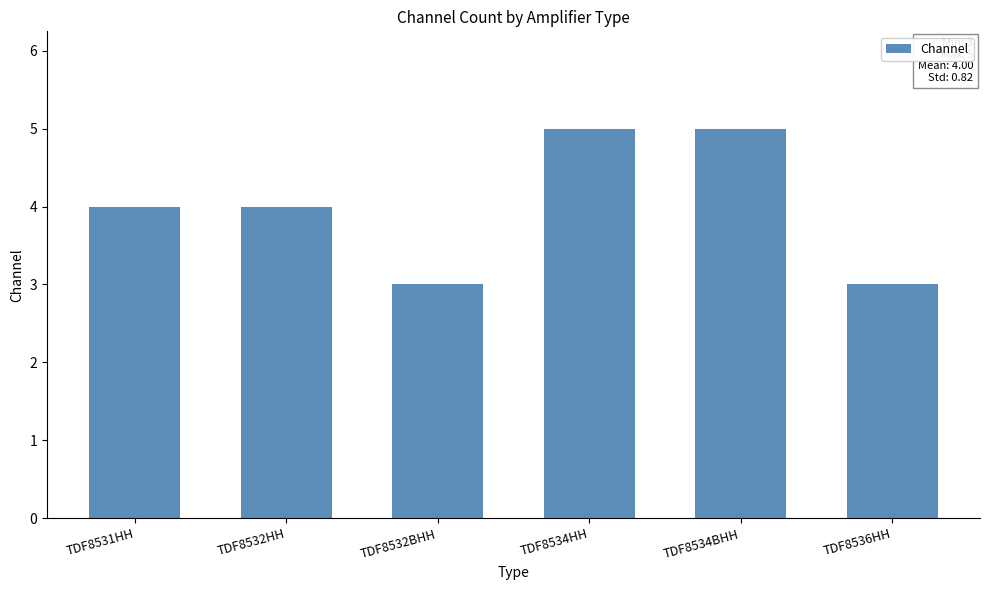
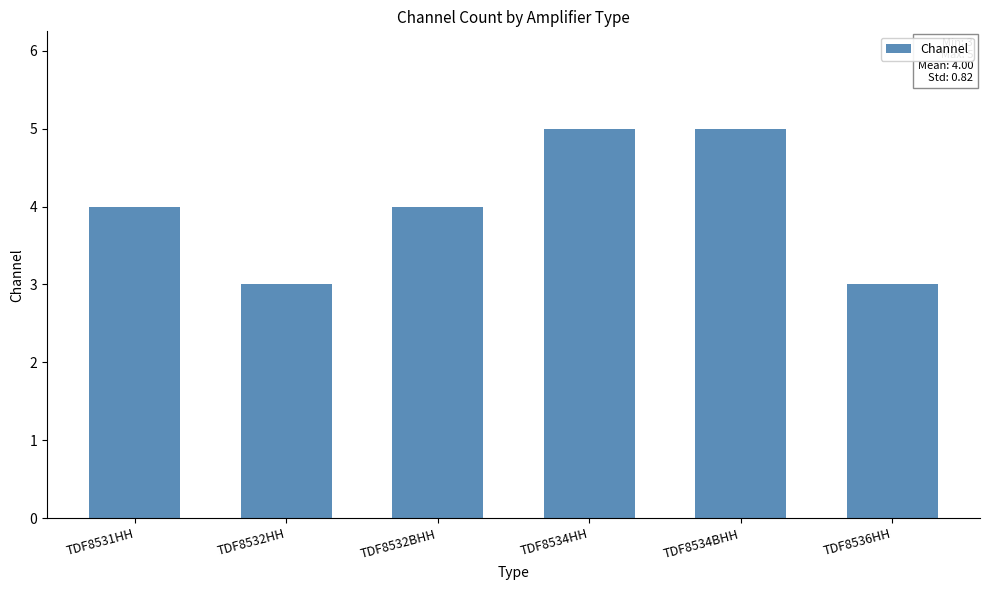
  {
    "TDF8531HH": 4,
-   "TDF8532HH": 4,
-   "TDF8532BHH": 3,
+   "TDF8532HH": 3,
+   "TDF8532BHH": 4,
    "TDF8534HH": 5,
    "TDF8534BHH": 5,
    "TDF8536HH": 3
  }
